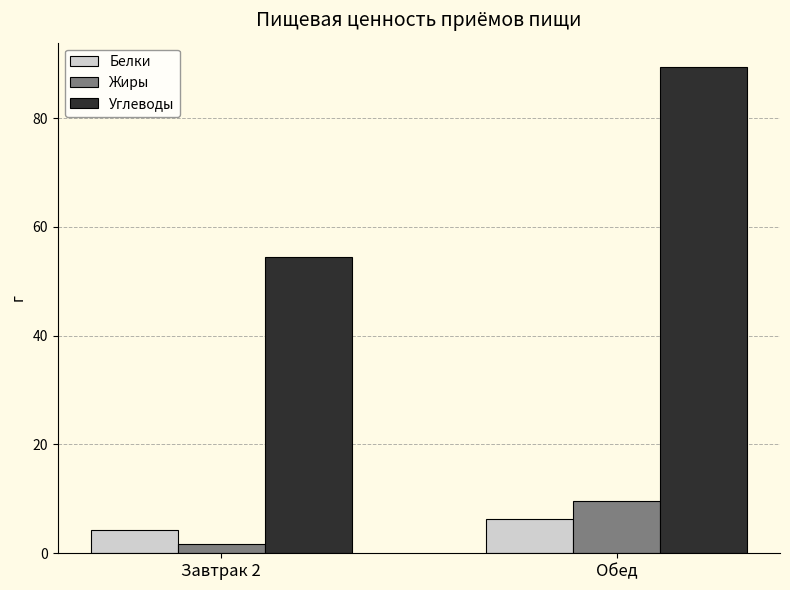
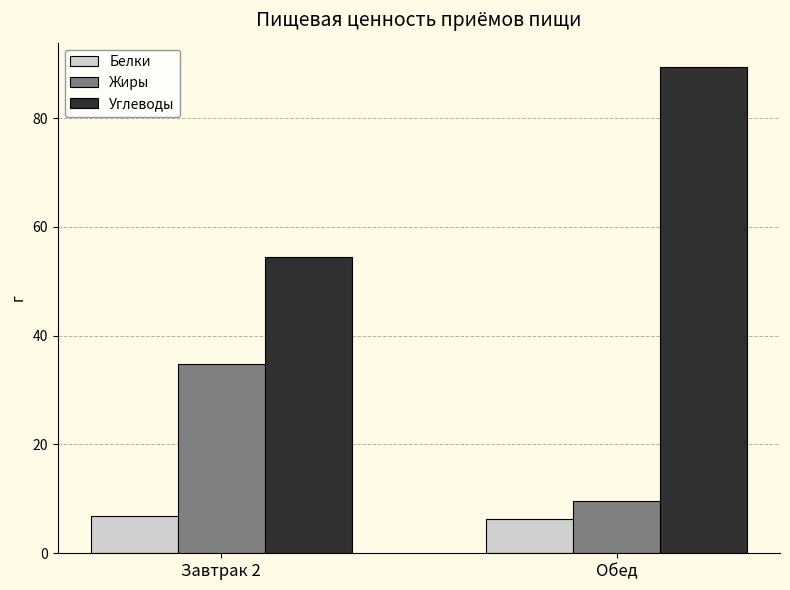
  {
    "Белки": {
-     "Завтрак 2": 4,
+     "Завтрак 2": 7,
      "Обед": 6
    },
    "Жиры": {
-     "Завтрак 2": 2,
+     "Завтрак 2": 35,
      "Обед": 10
    },
    "Углеводы": {
      "Завтрак 2": 55,
      "Обед": 89
    }
  }
